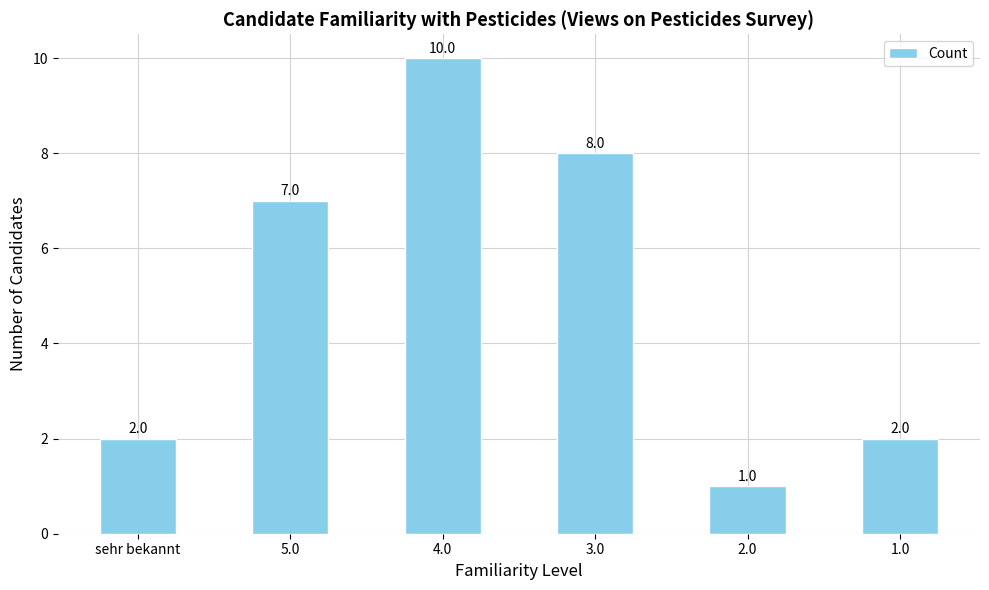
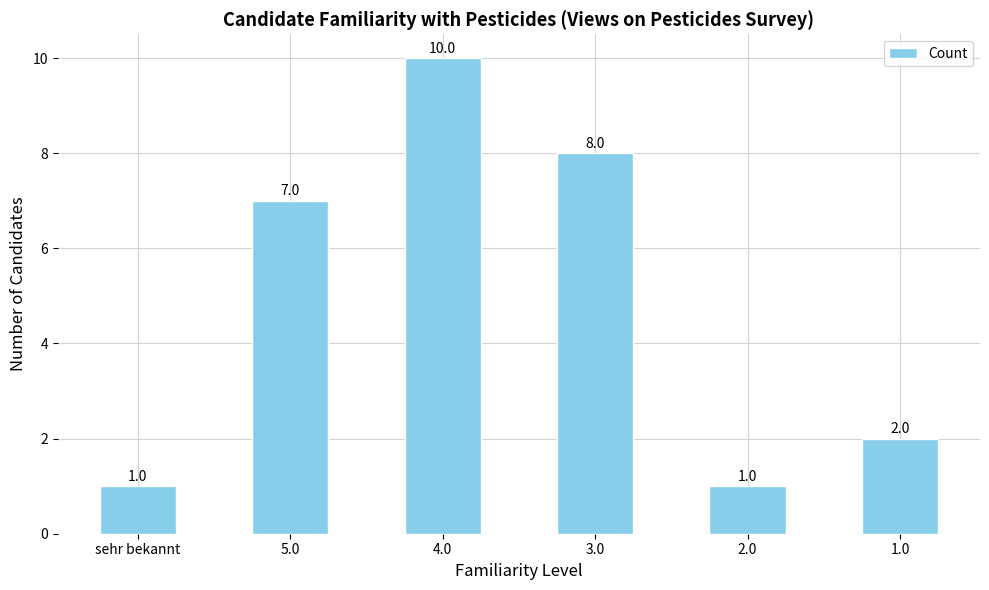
  {
-   "sehr bekannt": 2.0,
+   "sehr bekannt": 1.0,
    "5.0": 7.0,
    "4.0": 10.0,
    "3.0": 8.0,
    "2.0": 1.0,
    "1.0": 2.0
  }
